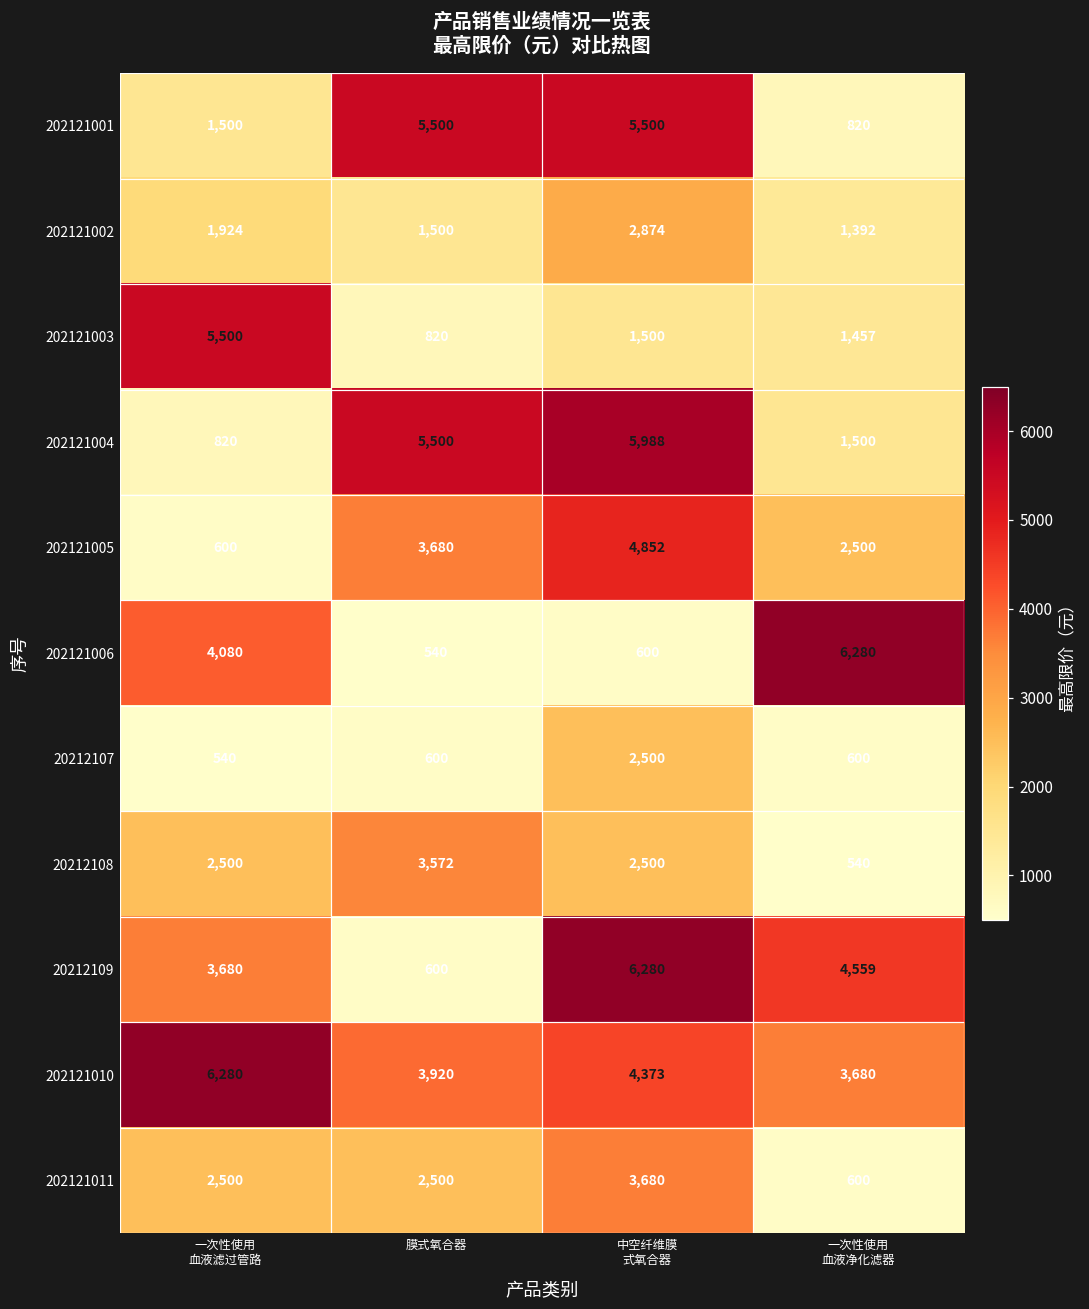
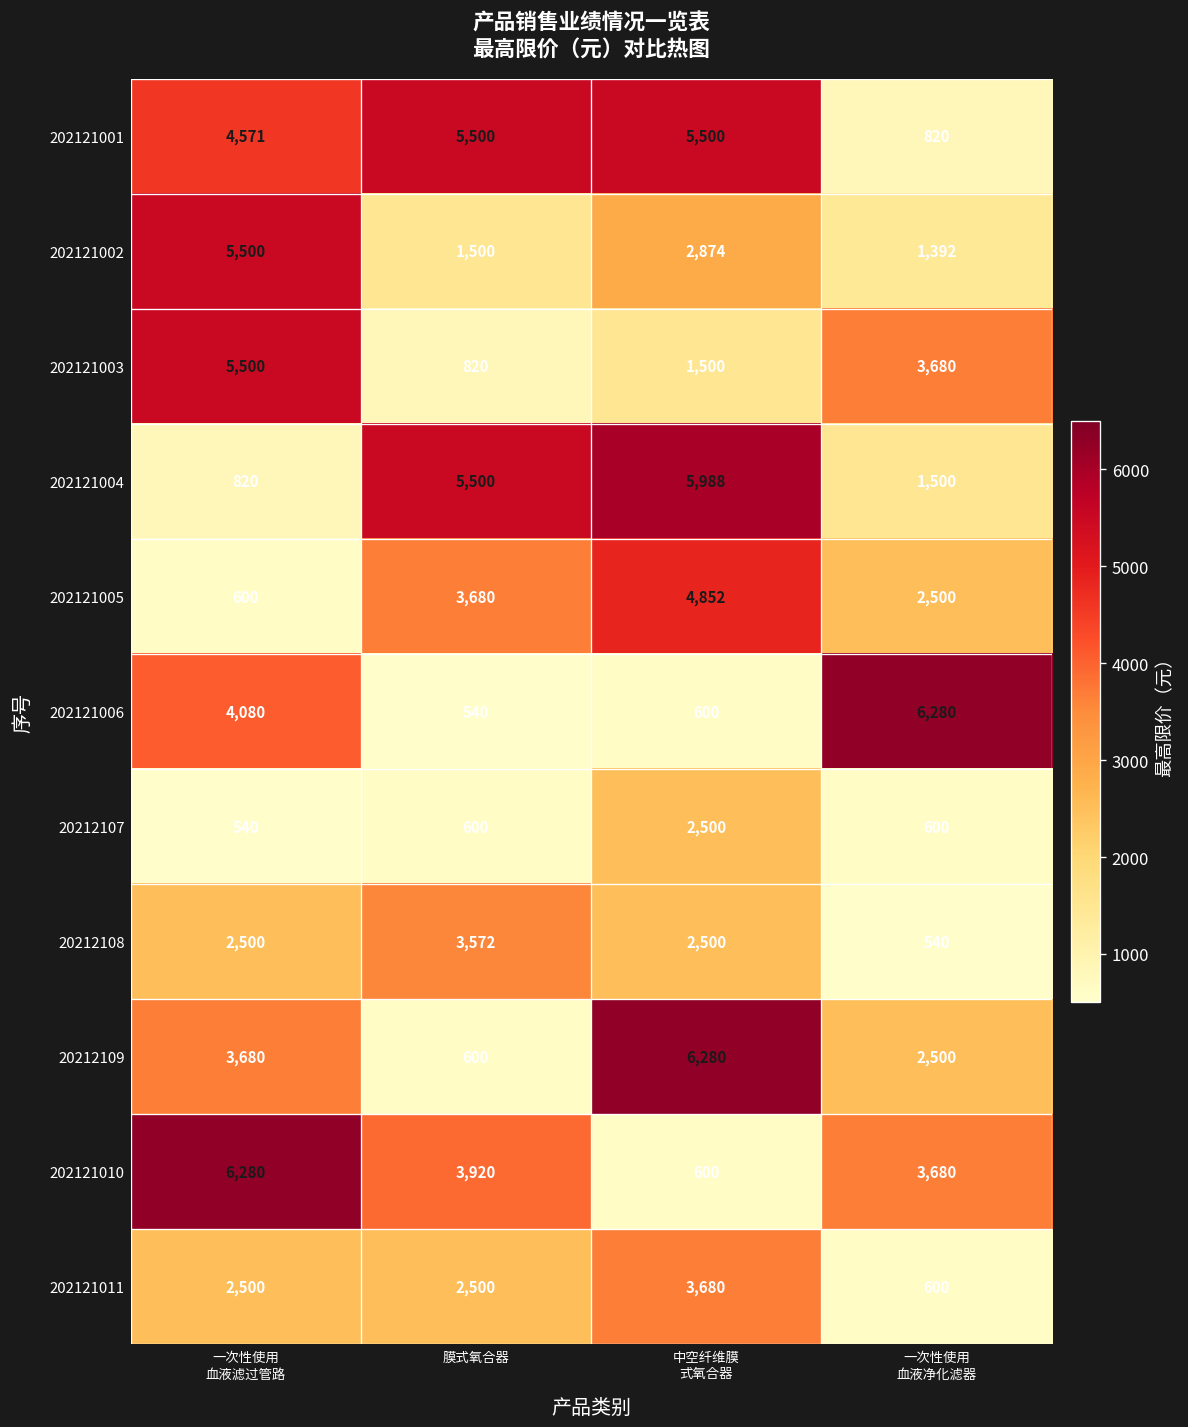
  {
    "202121001": {
-     "一次性使用 血液滤过管路": "1,500",
+     "一次性使用 血液滤过管路": "4,571",
      "膜式氧合器": "5,500",
      "中空纤维膜 式氧合器": "5,500",
      "一次性使用 血液净化滤器": "820"
    },
    "202121002": {
-     "一次性使用 血液滤过管路": "1,924",
+     "一次性使用 血液滤过管路": "5,500",
      "膜式氧合器": "1,500",
      "中空纤维膜 式氧合器": "2,874",
      "一次性使用 血液净化滤器": "1,392"
    },
    "202121003": {
      "一次性使用 血液滤过管路": "5,500",
      "膜式氧合器": "820",
      "中空纤维膜 式氧合器": "1,500",
-     "一次性使用 血液净化滤器": "1,457"
+     "一次性使用 血液净化滤器": "3,680"
    },
    "202121004": {
      "一次性使用 血液滤过管路": "820",
      "膜式氧合器": "5,500",
      "中空纤维膜 式氧合器": "5,988",
      "一次性使用 血液净化滤器": "1,500"
    },
    "202121005": {
      "一次性使用 血液滤过管路": "600",
      "膜式氧合器": "3,680",
      "中空纤维膜 式氧合器": "4,852",
      "一次性使用 血液净化滤器": "2,500"
    },
    "202121006": {
      "一次性使用 血液滤过管路": "4,080",
      "膜式氧合器": "540",
      "中空纤维膜 式氧合器": "600",
      "一次性使用 血液净化滤器": "6,280"
    },
    "20212107": {
      "一次性使用 血液滤过管路": "540",
      "膜式氧合器": "600",
      "中空纤维膜 式氧合器": "2,500",
      "一次性使用 血液净化滤器": "600"
    },
    "20212108": {
      "一次性使用 血液滤过管路": "2,500",
      "膜式氧合器": "3,572",
      "中空纤维膜 式氧合器": "2,500",
      "一次性使用 血液净化滤器": "540"
    },
    "20212109": {
      "一次性使用 血液滤过管路": "3,680",
      "膜式氧合器": "600",
      "中空纤维膜 式氧合器": "6,280",
-     "一次性使用 血液净化滤器": "4,559"
+     "一次性使用 血液净化滤器": "2,500"
    },
    "202121010": {
      "一次性使用 血液滤过管路": "6,280",
      "膜式氧合器": "3,920",
-     "中空纤维膜 式氧合器": "4,373",
+     "中空纤维膜 式氧合器": "600",
      "一次性使用 血液净化滤器": "3,680"
    },
    "202121011": {
      "一次性使用 血液滤过管路": "2,500",
      "膜式氧合器": "2,500",
      "中空纤维膜 式氧合器": "3,680",
      "一次性使用 血液净化滤器": "600"
    }
  }
